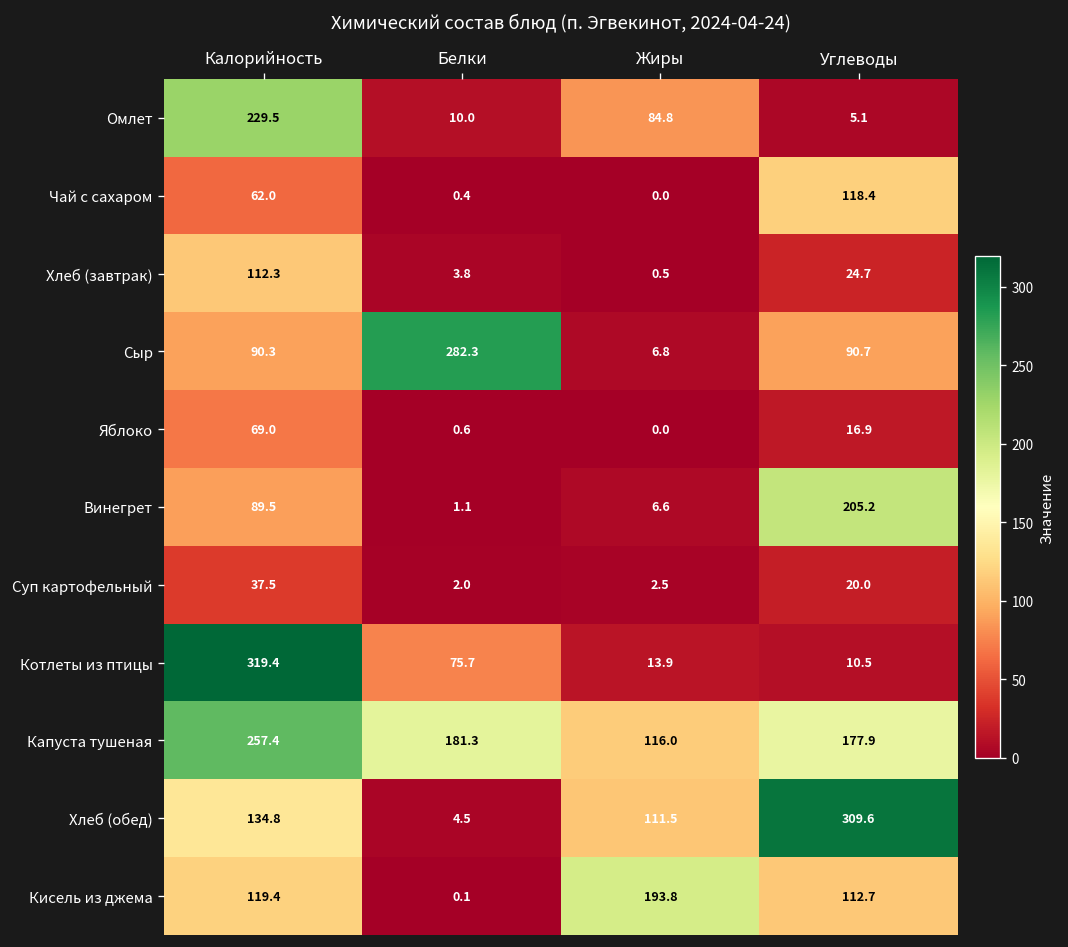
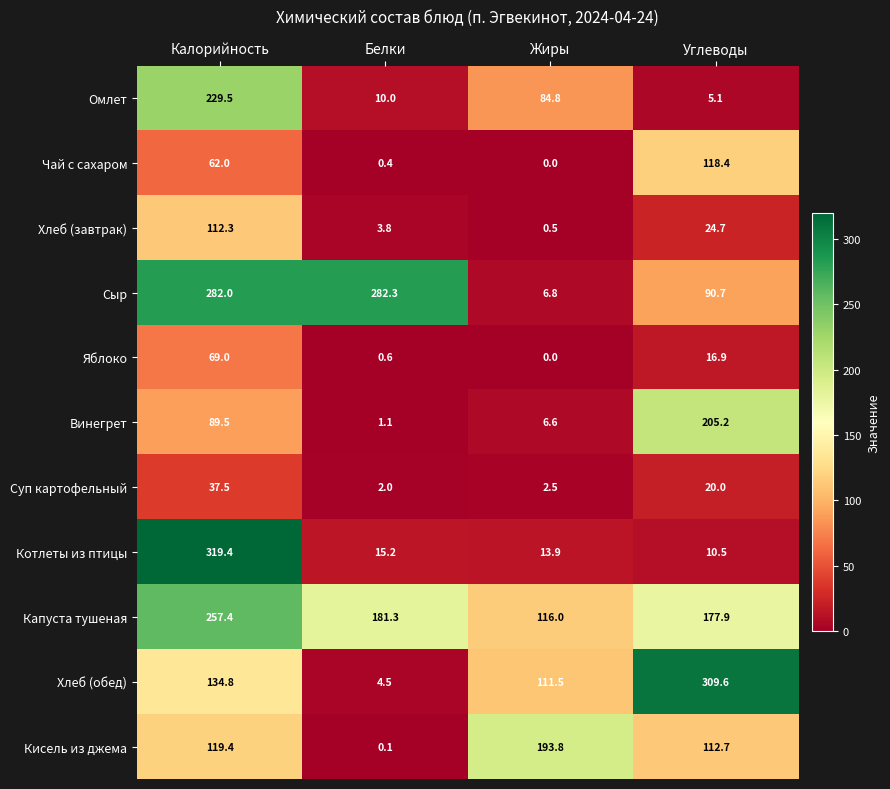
  {
    "Омлет": {
      "Калорийность": 229.5,
      "Белки": 10.0,
      "Жиры": 84.8,
      "Углеводы": 5.1
    },
    "Чай с сахаром": {
      "Калорийность": 62.0,
      "Белки": 0.4,
      "Жиры": 0.0,
      "Углеводы": 118.4
    },
    "Хлеб (завтрак)": {
      "Калорийность": 112.3,
      "Белки": 3.8,
      "Жиры": 0.5,
      "Углеводы": 24.7
    },
    "Сыр": {
-     "Калорийность": 90.3,
+     "Калорийность": 282.0,
      "Белки": 282.3,
      "Жиры": 6.8,
      "Углеводы": 90.7
    },
    "Яблоко": {
      "Калорийность": 69.0,
      "Белки": 0.6,
      "Жиры": 0.0,
      "Углеводы": 16.9
    },
    "Винегрет": {
      "Калорийность": 89.5,
      "Белки": 1.1,
      "Жиры": 6.6,
      "Углеводы": 205.2
    },
    "Суп картофельный": {
      "Калорийность": 37.5,
      "Белки": 2.0,
      "Жиры": 2.5,
      "Углеводы": 20.0
    },
    "Котлеты из птицы": {
      "Калорийность": 319.4,
-     "Белки": 75.7,
+     "Белки": 15.2,
      "Жиры": 13.9,
      "Углеводы": 10.5
    },
    "Капуста тушеная": {
      "Калорийность": 257.4,
      "Белки": 181.3,
      "Жиры": 116.0,
      "Углеводы": 177.9
    },
    "Хлеб (обед)": {
      "Калорийность": 134.8,
      "Белки": 4.5,
      "Жиры": 111.5,
      "Углеводы": 309.6
    },
    "Кисель из джема": {
      "Калорийность": 119.4,
      "Белки": 0.1,
      "Жиры": 193.8,
      "Углеводы": 112.7
    }
  }
